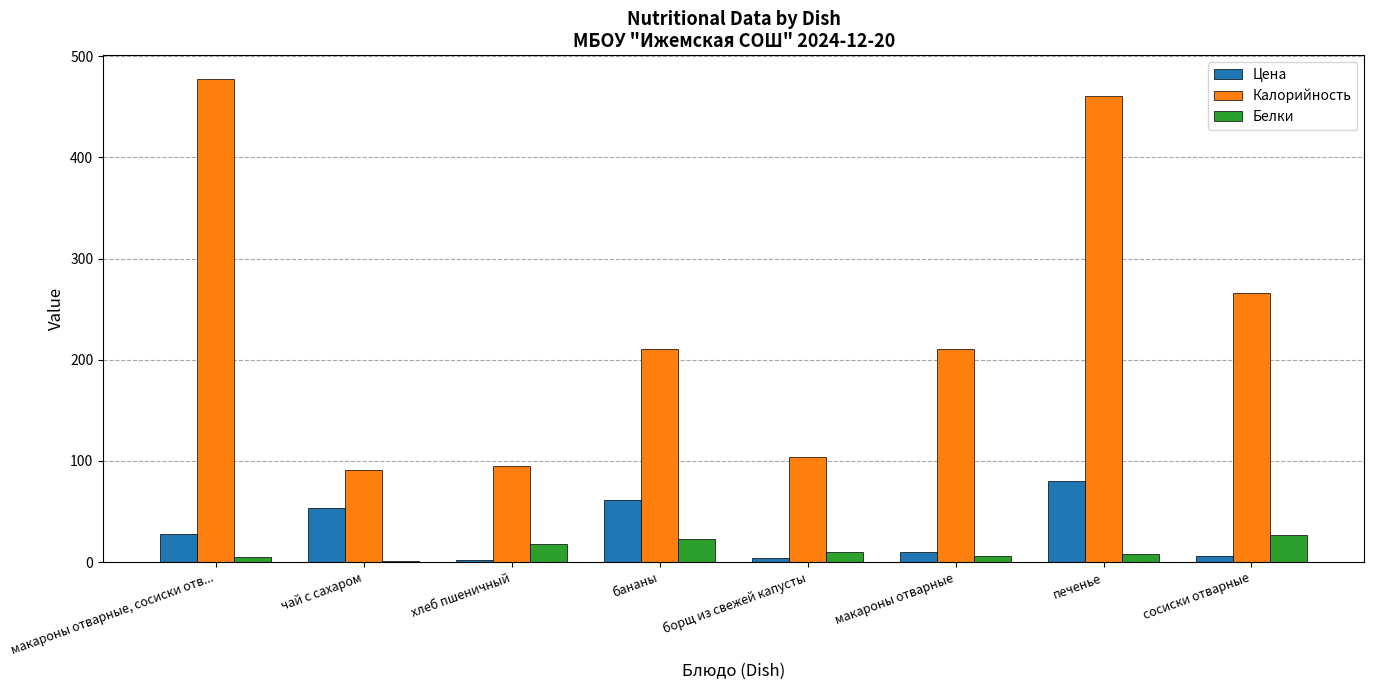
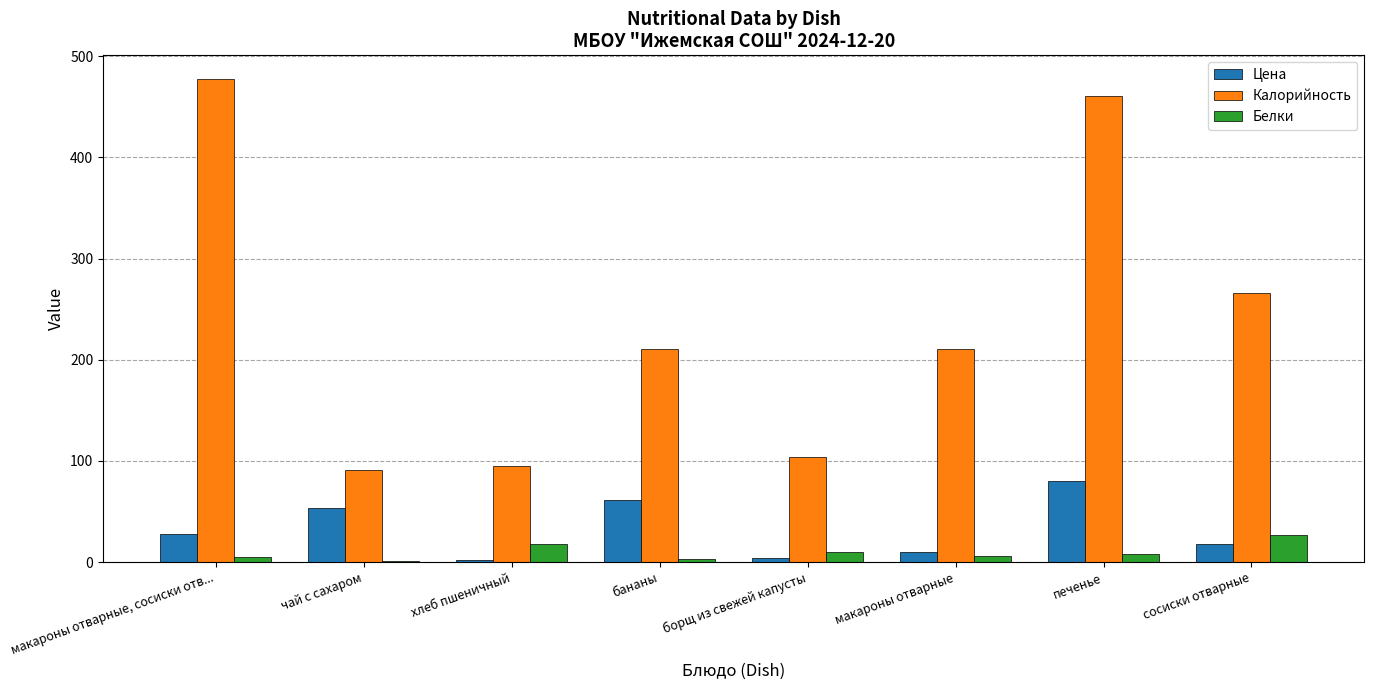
  {
    "Цена": {
      "макароны отварные, сосиски отв...": 28,
      "чай с сахаром": 54,
      "бананы": 61,
      "борщ из свежей капусты": 4,
      "макароны отварные": 10,
      "печенье": 80,
-     "сосиски отварные": 6
+     "сосиски отварные": 18
    },
    "Калорийность": {
      "макароны отварные, сосиски отв...": 477,
      "чай с сахаром": 91,
      "хлеб пшеничный": 95,
      "бананы": 211,
      "борщ из свежей капусты": 104,
      "макароны отварные": 211,
      "печенье": 461,
      "сосиски отварные": 266
    },
    "Белки": {
      "макароны отварные, сосиски отв...": 5,
      "хлеб пшеничный": 18,
-     "бананы": 23,
+     "бананы": 3,
      "борщ из свежей капусты": 10,
      "макароны отварные": 6,
      "печенье": 8,
      "сосиски отварные": 27
    }
  }
